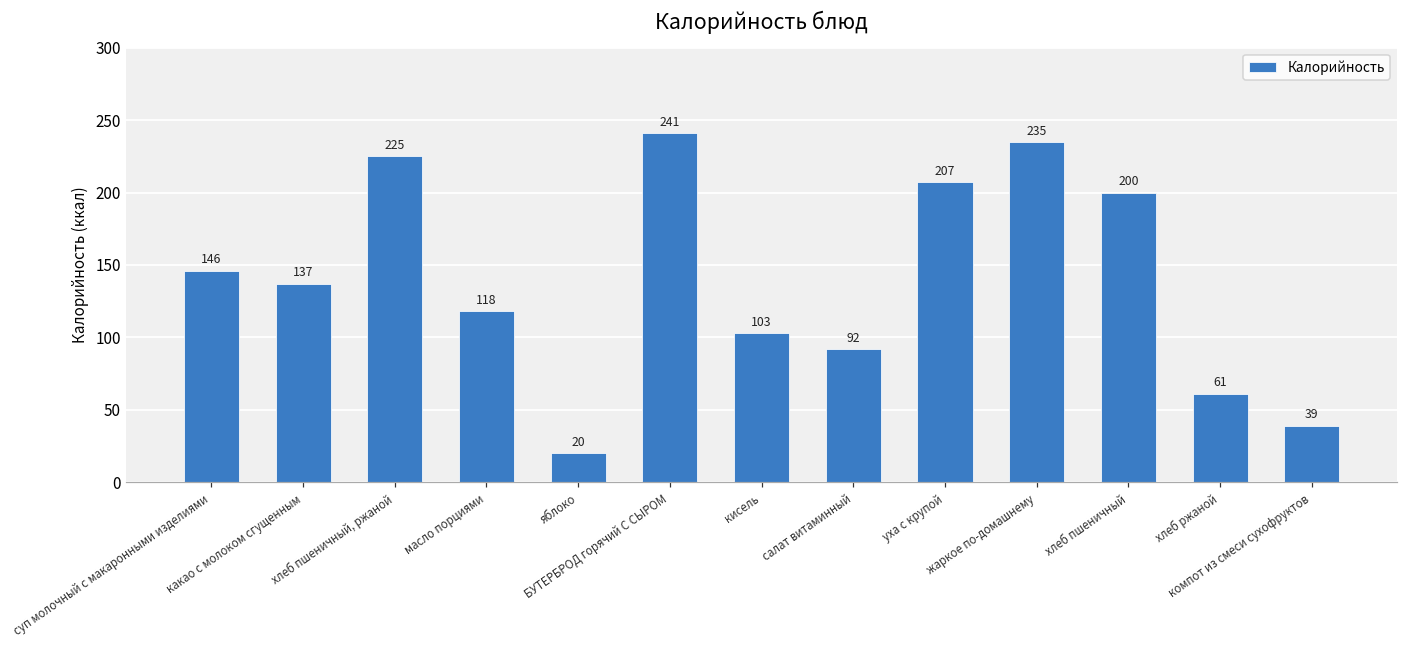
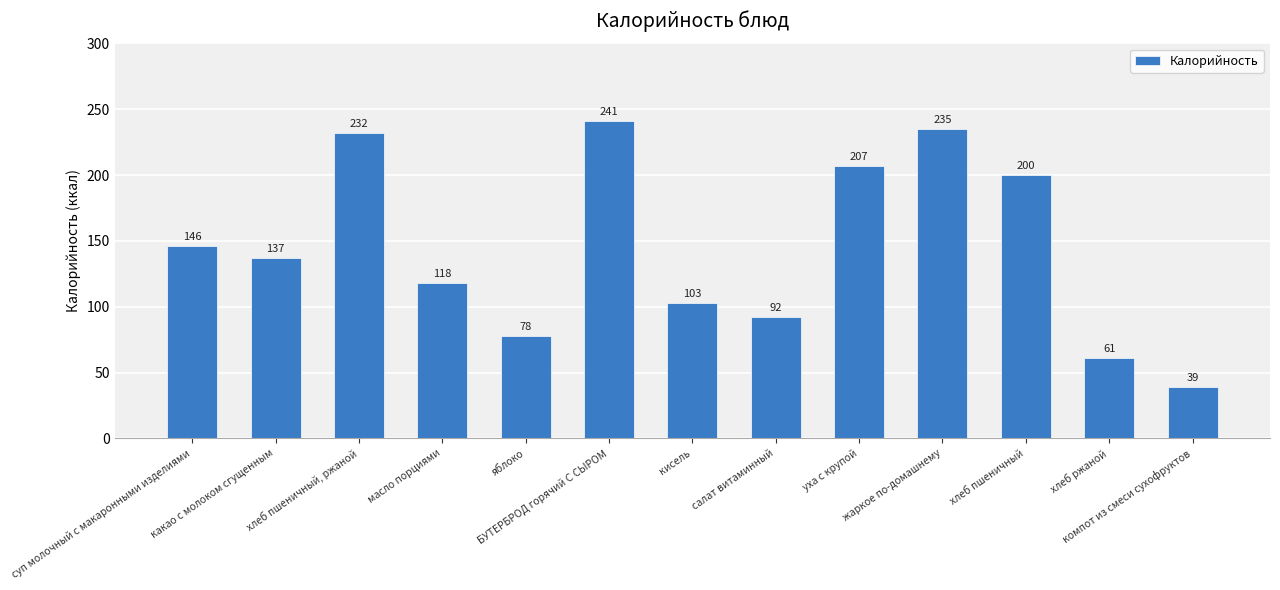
  {
    "суп молочный с макаронными изделиями": 146,
    "какао с молоком сгущенным": 137,
-   "хлеб пшеничный, ржаной": 225,
+   "хлеб пшеничный, ржаной": 232,
    "масло порциями": 118,
-   "яблоко": 20,
+   "яблоко": 78,
    "БУТЕРБРОД горячий С СЫРОМ": 241,
    "кисель": 103,
    "салат витаминный": 92,
    "уха с крупой": 207,
    "жаркое по-домашнему": 235,
    "хлеб пшеничный": 200,
    "хлеб ржаной": 61,
    "компот из смеси сухофруктов": 39
  }
